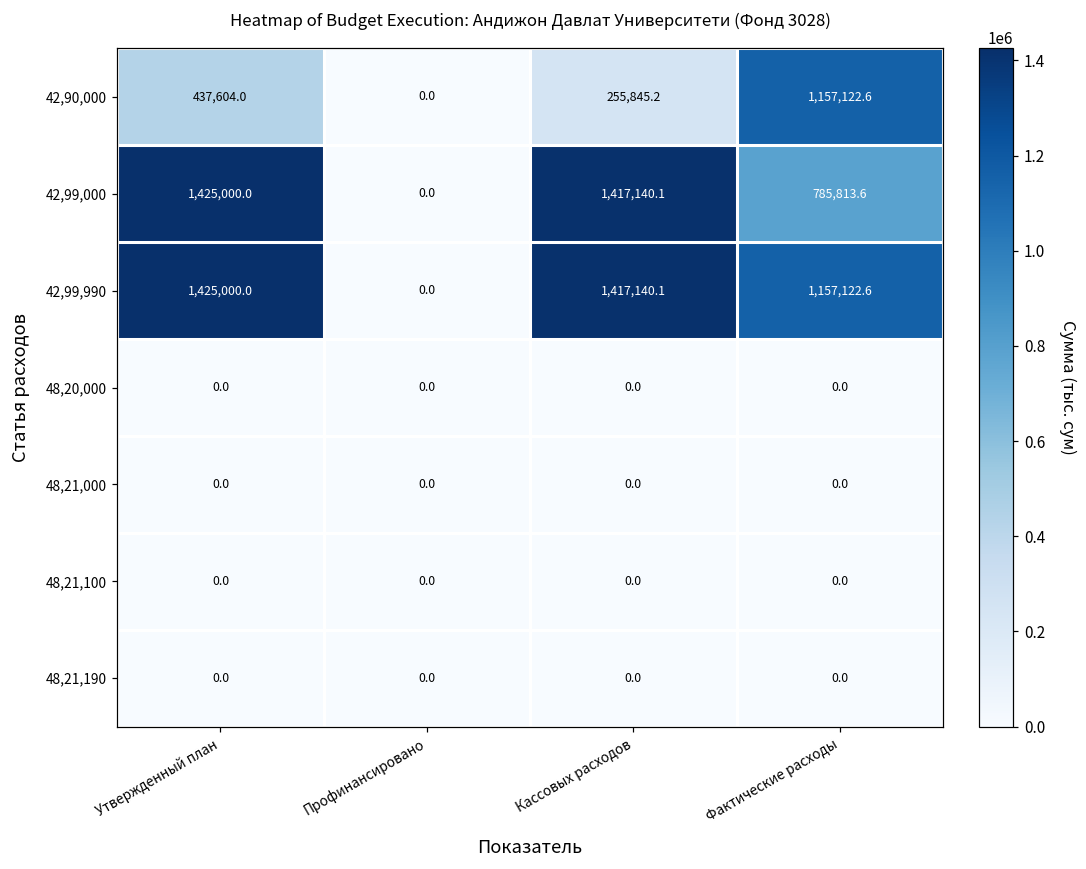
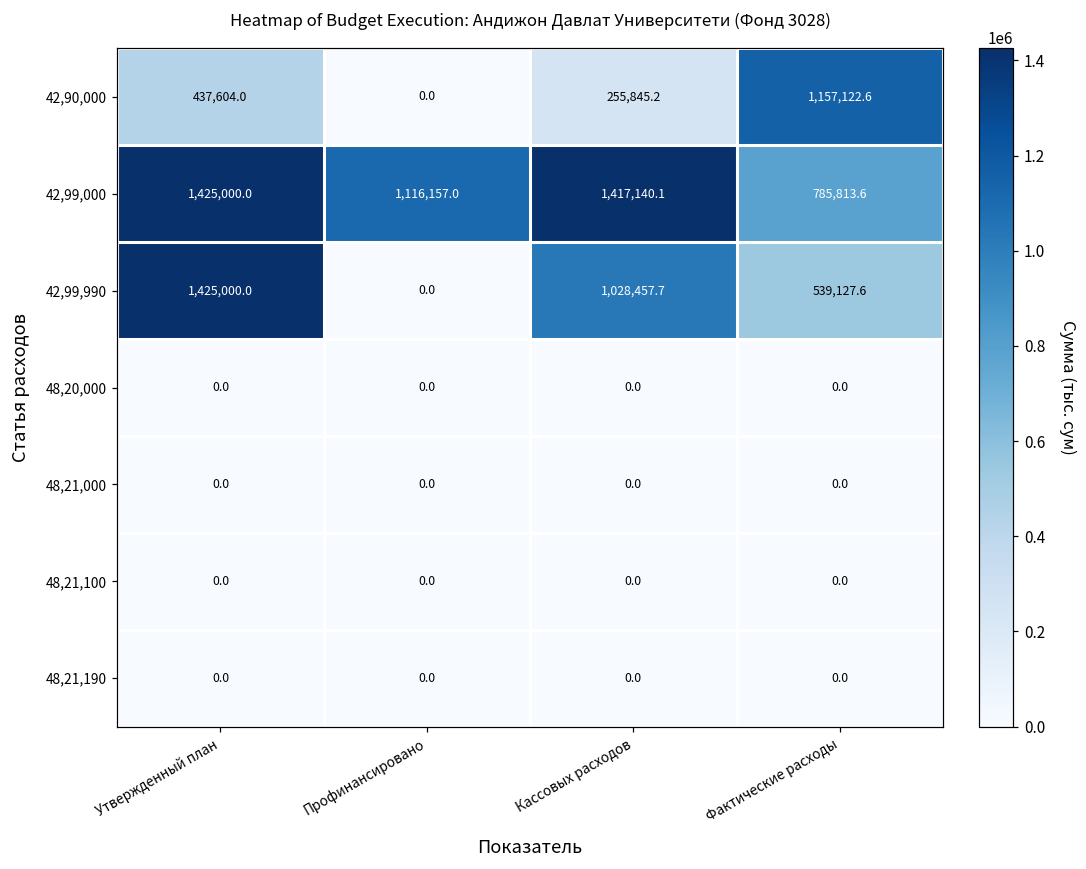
  {
    "42,90,000": {
      "Утвержденный план": "437,604.0",
      "Профинансировано": "0.0",
      "Кассовых расходов": "255,845.2",
      "Фактические расходы": "1,157,122.6"
    },
    "42,99,000": {
      "Утвержденный план": "1,425,000.0",
-     "Профинансировано": "0.0",
+     "Профинансировано": "1,116,157.0",
      "Кассовых расходов": "1,417,140.1",
      "Фактические расходы": "785,813.6"
    },
    "42,99,990": {
      "Утвержденный план": "1,425,000.0",
      "Профинансировано": "0.0",
-     "Кассовых расходов": "1,417,140.1",
-     "Фактические расходы": "1,157,122.6"
+     "Кассовых расходов": "1,028,457.7",
+     "Фактические расходы": "539,127.6"
    },
    "48,20,000": {
      "Утвержденный план": "0.0",
      "Профинансировано": "0.0",
      "Кассовых расходов": "0.0",
      "Фактические расходы": "0.0"
    },
    "48,21,000": {
      "Утвержденный план": "0.0",
      "Профинансировано": "0.0",
      "Кассовых расходов": "0.0",
      "Фактические расходы": "0.0"
    },
    "48,21,100": {
      "Утвержденный план": "0.0",
      "Профинансировано": "0.0",
      "Кассовых расходов": "0.0",
      "Фактические расходы": "0.0"
    },
    "48,21,190": {
      "Утвержденный план": "0.0",
      "Профинансировано": "0.0",
      "Кассовых расходов": "0.0",
      "Фактические расходы": "0.0"
    }
  }
